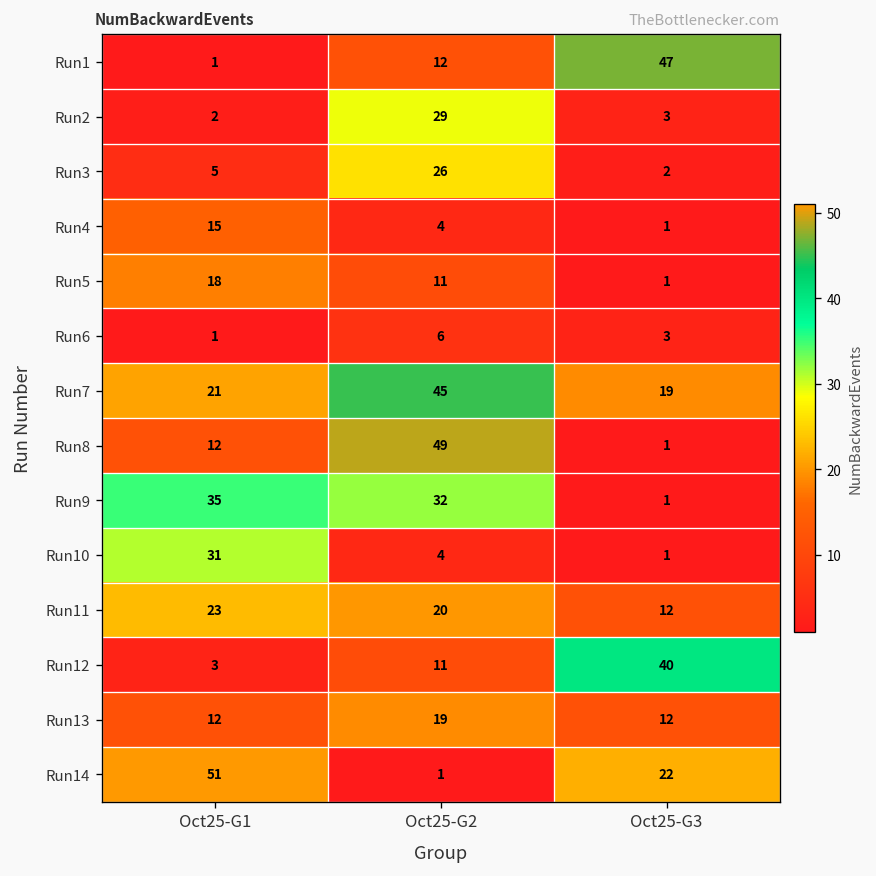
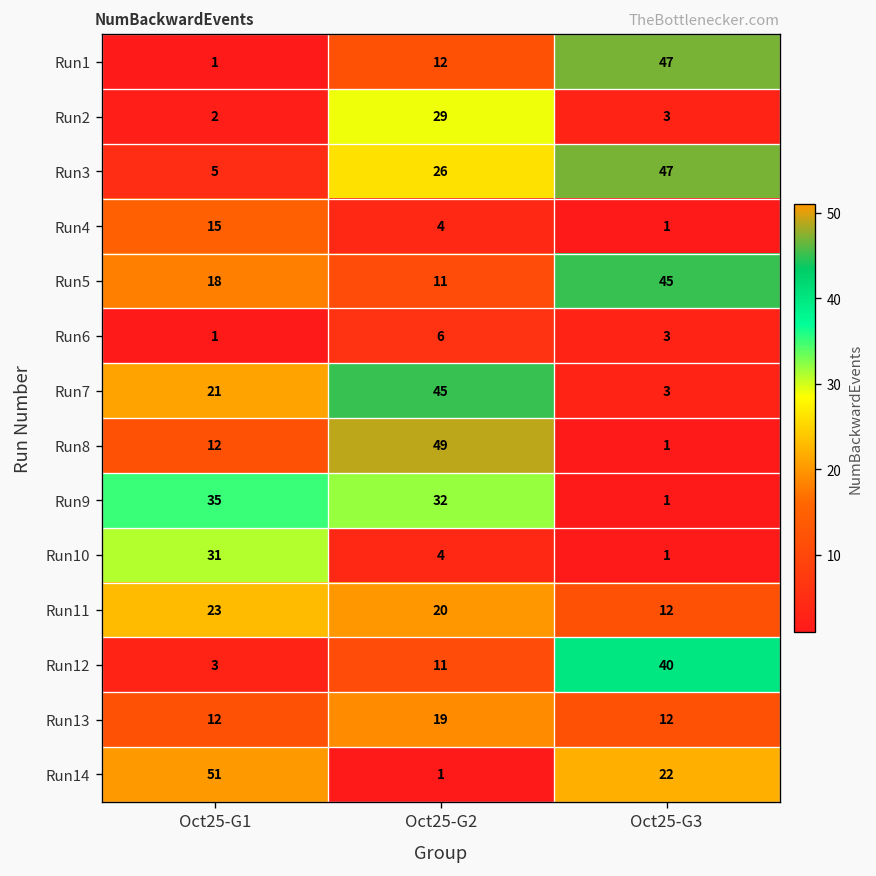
  {
    "Run1": {
      "Oct25-G1": 1,
      "Oct25-G2": 12,
      "Oct25-G3": 47
    },
    "Run2": {
      "Oct25-G1": 2,
      "Oct25-G2": 29,
      "Oct25-G3": 3
    },
    "Run3": {
      "Oct25-G1": 5,
      "Oct25-G2": 26,
-     "Oct25-G3": 2
+     "Oct25-G3": 47
    },
    "Run4": {
      "Oct25-G1": 15,
      "Oct25-G2": 4,
      "Oct25-G3": 1
    },
    "Run5": {
      "Oct25-G1": 18,
      "Oct25-G2": 11,
-     "Oct25-G3": 1
+     "Oct25-G3": 45
    },
    "Run6": {
      "Oct25-G1": 1,
      "Oct25-G2": 6,
      "Oct25-G3": 3
    },
    "Run7": {
      "Oct25-G1": 21,
      "Oct25-G2": 45,
-     "Oct25-G3": 19
+     "Oct25-G3": 3
    },
    "Run8": {
      "Oct25-G1": 12,
      "Oct25-G2": 49,
      "Oct25-G3": 1
    },
    "Run9": {
      "Oct25-G1": 35,
      "Oct25-G2": 32,
      "Oct25-G3": 1
    },
    "Run10": {
      "Oct25-G1": 31,
      "Oct25-G2": 4,
      "Oct25-G3": 1
    },
    "Run11": {
      "Oct25-G1": 23,
      "Oct25-G2": 20,
      "Oct25-G3": 12
    },
    "Run12": {
      "Oct25-G1": 3,
      "Oct25-G2": 11,
      "Oct25-G3": 40
    },
    "Run13": {
      "Oct25-G1": 12,
      "Oct25-G2": 19,
      "Oct25-G3": 12
    },
    "Run14": {
      "Oct25-G1": 51,
      "Oct25-G2": 1,
      "Oct25-G3": 22
    }
  }
